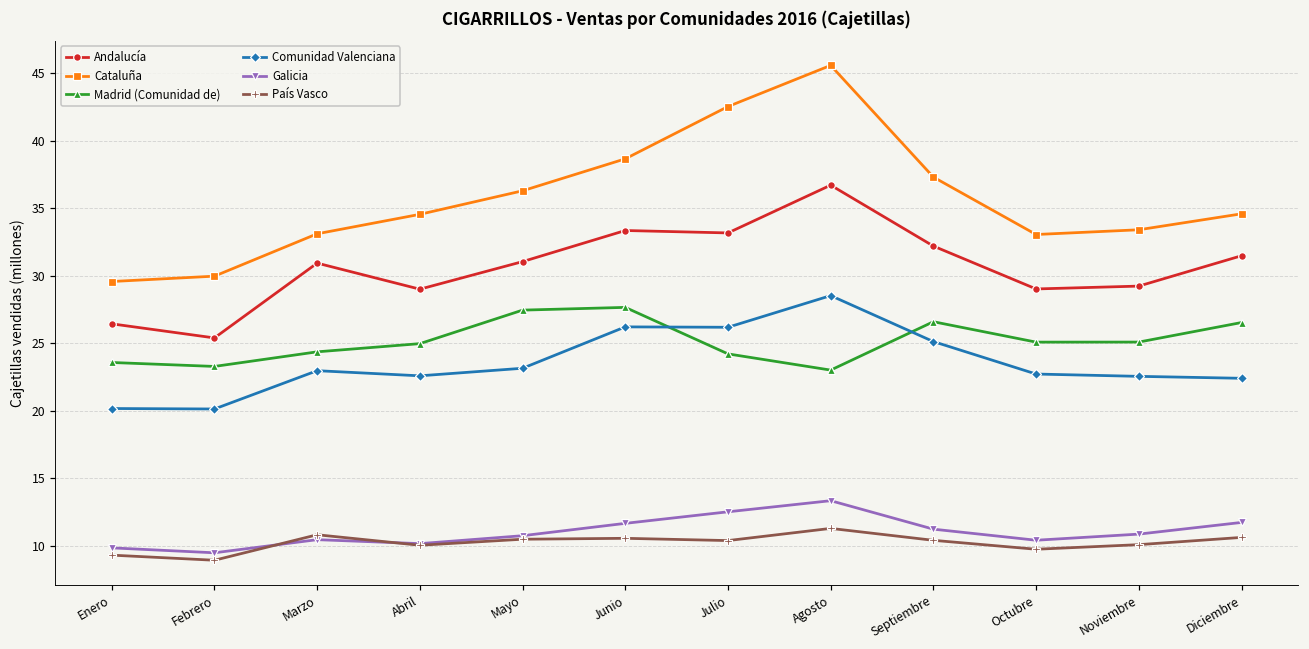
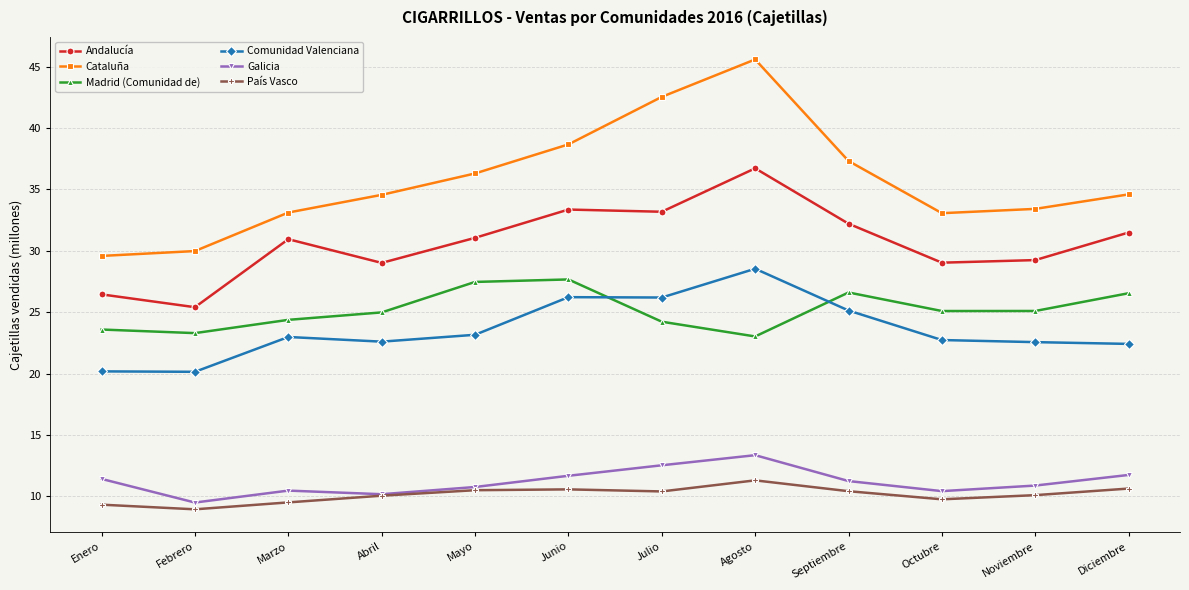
  {
    "Andalucía": {
      "Enero": 26.5,
      "Febrero": 25.4,
      "Marzo": 30.9,
      "Abril": 29.0,
      "Mayo": 31.1,
      "Junio": 33.4,
      "Julio": 33.2,
      "Agosto": 36.7,
      "Septiembre": 32.2,
      "Octubre": 29.0,
      "Noviembre": 29.2,
      "Diciembre": 31.5
    },
    "Cataluña": {
      "Enero": 29.6,
      "Febrero": 30.0,
      "Marzo": 33.1,
      "Abril": 34.6,
      "Mayo": 36.3,
      "Junio": 38.7,
      "Julio": 42.5,
      "Agosto": 45.6,
      "Septiembre": 37.3,
      "Octubre": 33.1,
      "Noviembre": 33.4,
      "Diciembre": 34.6
    },
    "Madrid (Comunidad de)": {
      "Enero": 23.6,
      "Febrero": 23.3,
      "Marzo": 24.4,
      "Abril": 25.0,
      "Mayo": 27.5,
      "Junio": 27.7,
      "Julio": 24.2,
      "Agosto": 23.0,
      "Septiembre": 26.6,
      "Octubre": 25.1,
      "Noviembre": 25.1,
      "Diciembre": 26.5
    },
    "Comunidad Valenciana": {
      "Enero": 20.2,
      "Febrero": 20.1,
      "Marzo": 23.0,
      "Abril": 22.6,
      "Mayo": 23.2,
      "Junio": 26.2,
      "Julio": 26.2,
      "Agosto": 28.5,
      "Septiembre": 25.1,
      "Octubre": 22.7,
      "Noviembre": 22.6,
      "Diciembre": 22.4
    },
    "Galicia": {
-     "Enero": 9.9,
+     "Enero": 11.4,
      "Febrero": 9.5,
      "Marzo": 10.5,
      "Mayo": 10.8,
      "Junio": 11.7,
      "Julio": 12.5,
      "Agosto": 13.4,
      "Septiembre": 11.2,
      "Octubre": 10.4,
      "Noviembre": 10.9,
      "Diciembre": 11.7
    },
    "País Vasco": {
      "Enero": 9.3,
      "Febrero": 8.9,
-     "Marzo": 10.8,
+     "Marzo": 9.5,
      "Mayo": 10.5,
      "Junio": 10.6,
      "Julio": 10.4,
      "Agosto": 11.3,
      "Septiembre": 10.4,
      "Octubre": 9.8,
      "Noviembre": 10.1,
      "Diciembre": 10.6
    }
  }
